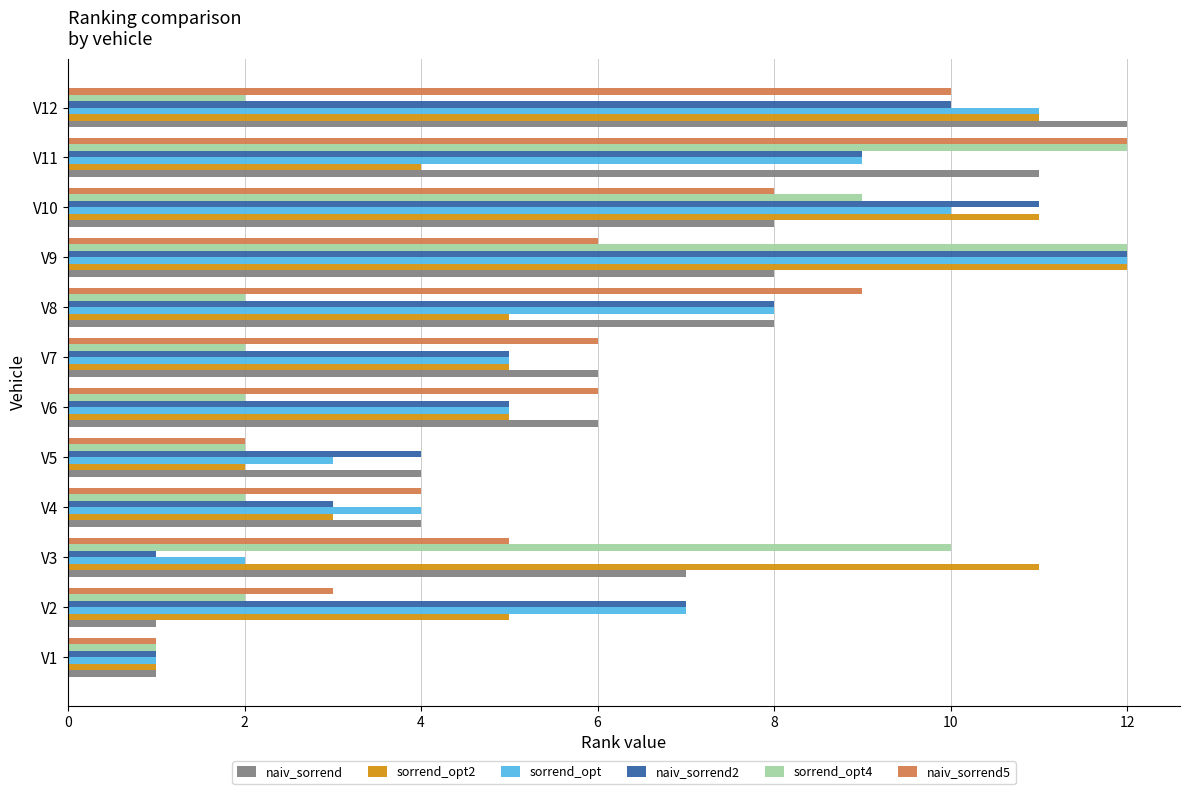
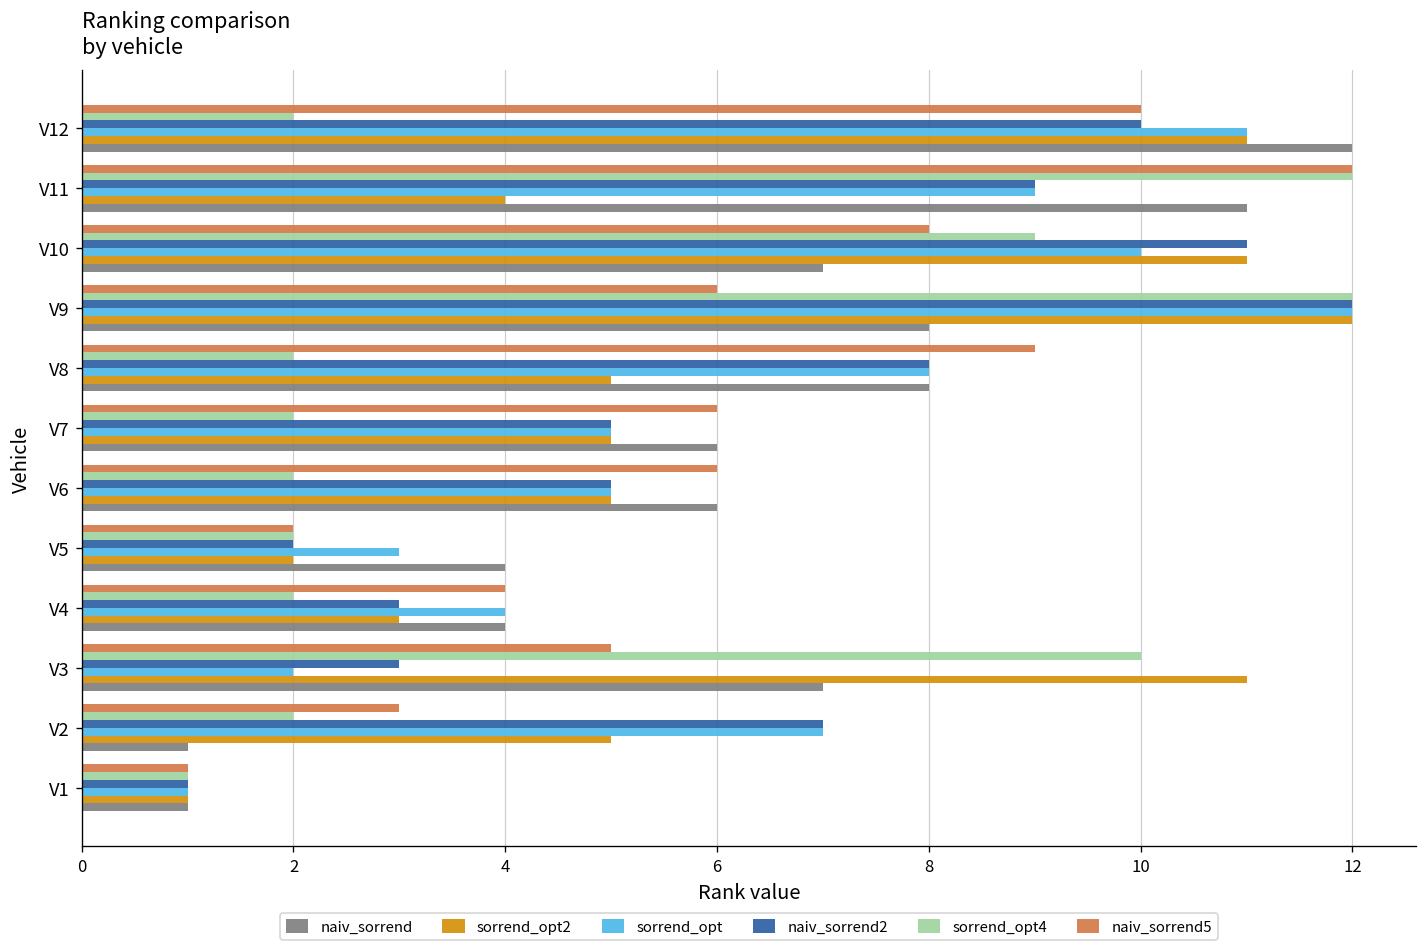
  {
    "naiv_sorrend": {
      "V12": 12,
      "V11": 11,
-     "V10": 8,
+     "V10": 7,
      "V9": 8,
      "V8": 8,
      "V7": 6,
      "V6": 6,
      "V5": 4,
      "V4": 4,
      "V3": 7,
      "V2": 1,
      "V1": 1
    },
    "sorrend_opt2": {
      "V12": 11,
      "V11": 4,
      "V10": 11,
      "V9": 12,
      "V8": 5,
      "V7": 5,
      "V6": 5,
      "V5": 2,
      "V4": 3,
      "V3": 11,
      "V2": 5,
      "V1": 1
    },
    "sorrend_opt": {
      "V12": 11,
      "V11": 9,
      "V10": 10,
      "V9": 12,
      "V8": 8,
      "V7": 5,
      "V6": 5,
      "V5": 3,
      "V4": 4,
      "V3": 2,
      "V2": 7,
      "V1": 1
    },
    "naiv_sorrend2": {
      "V12": 10,
      "V11": 9,
      "V10": 11,
      "V9": 12,
      "V8": 8,
      "V7": 5,
      "V6": 5,
-     "V5": 4,
+     "V5": 2,
      "V4": 3,
-     "V3": 1,
+     "V3": 3,
      "V2": 7,
      "V1": 1
    },
    "sorrend_opt4": {
      "V12": 2,
      "V11": 12,
      "V10": 9,
      "V9": 12,
      "V8": 2,
      "V7": 2,
      "V6": 2,
      "V5": 2,
      "V4": 2,
      "V3": 10,
      "V2": 2,
      "V1": 1
    },
    "naiv_sorrend5": {
      "V12": 10,
      "V11": 12,
      "V10": 8,
      "V9": 6,
      "V8": 9,
      "V7": 6,
      "V6": 6,
      "V5": 2,
      "V4": 4,
      "V3": 5,
      "V2": 3,
      "V1": 1
    }
  }
